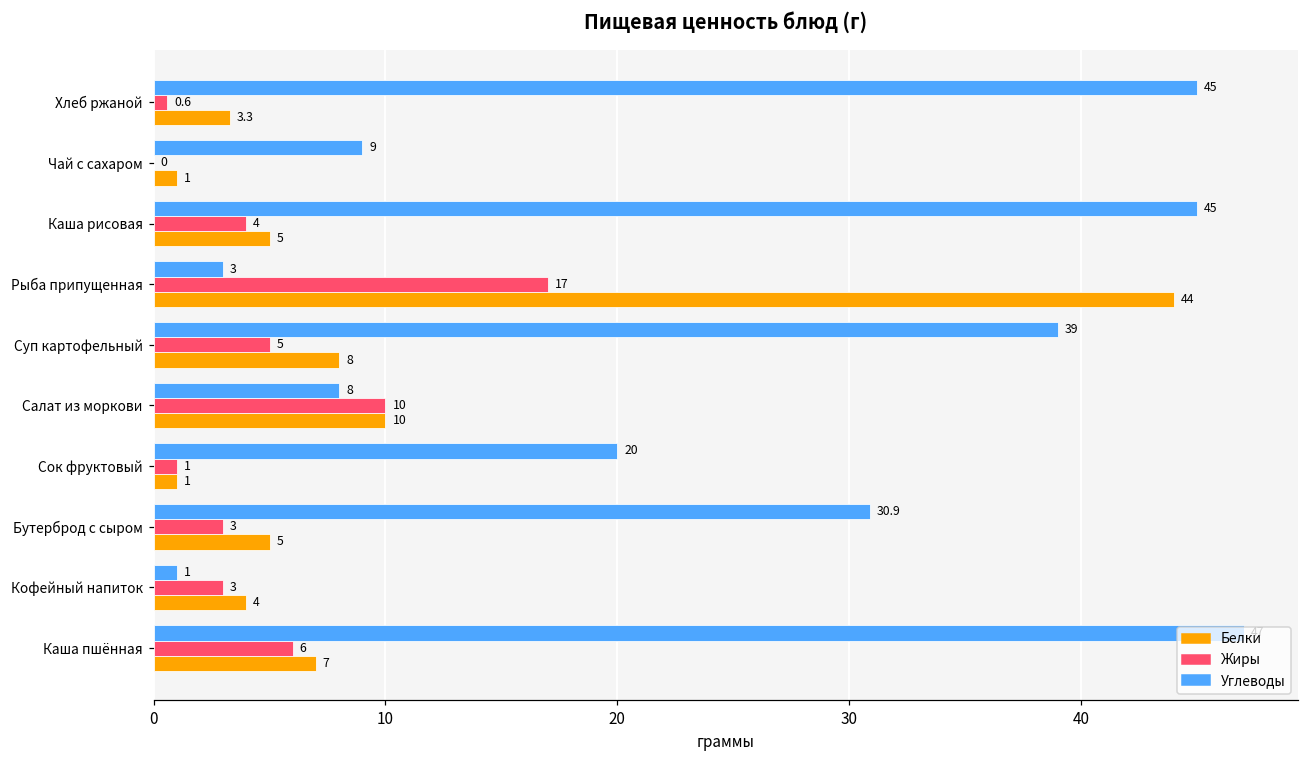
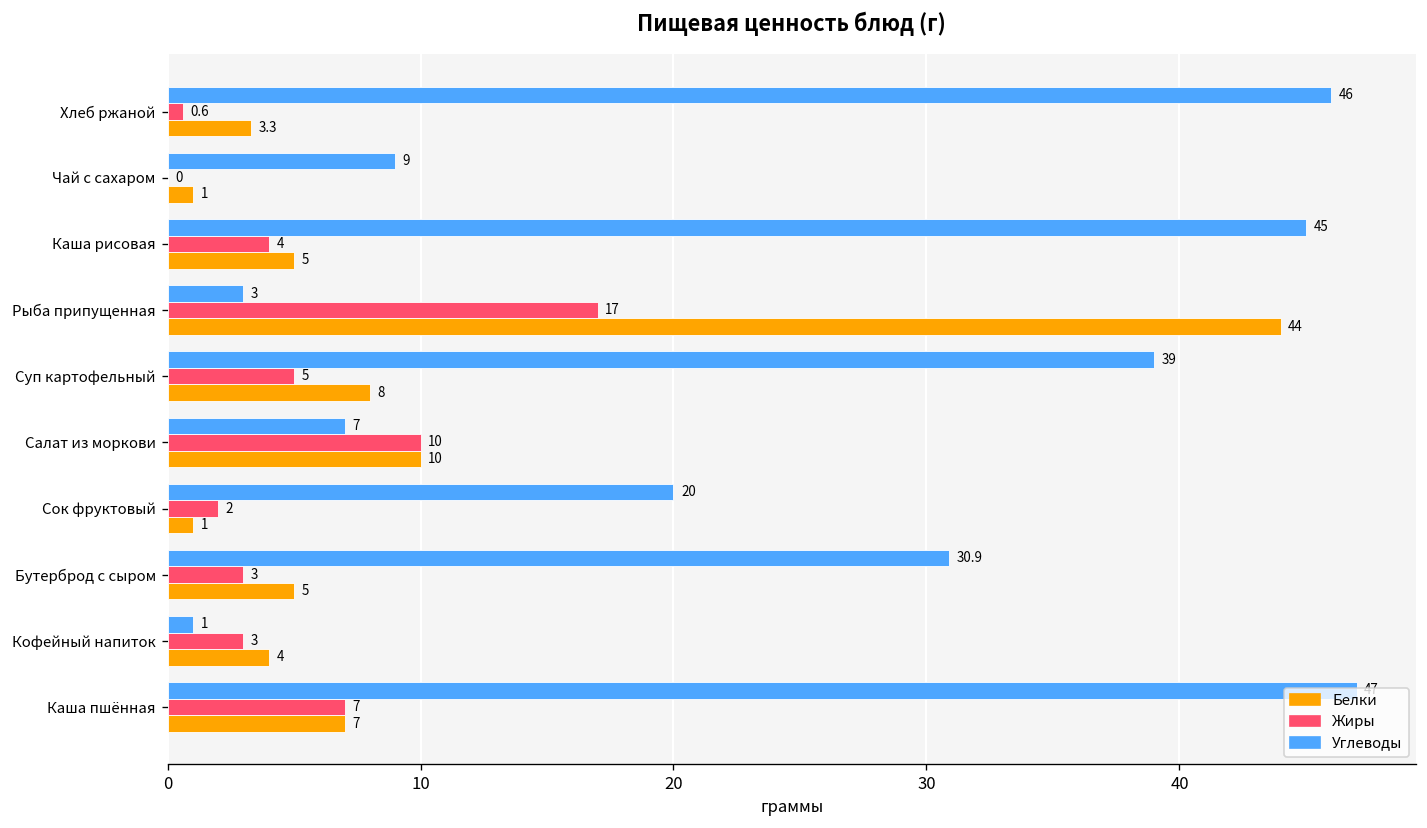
  {
    "Белки": {
      "Хлеб ржаной": 3.3,
      "Чай с сахаром": 1,
      "Каша рисовая": 5,
      "Рыба припущенная": 44,
      "Суп картофельный": 8,
      "Салат из моркови": 10,
      "Сок фруктовый": 1,
      "Бутерброд с сыром": 5,
      "Кофейный напиток": 4,
      "Каша пшённая": 7
    },
    "Жиры": {
      "Хлеб ржаной": 0.6,
      "Чай с сахаром": 0,
      "Каша рисовая": 4,
      "Рыба припущенная": 17,
      "Суп картофельный": 5,
      "Салат из моркови": 10,
-     "Сок фруктовый": 1,
+     "Сок фруктовый": 2,
      "Бутерброд с сыром": 3,
      "Кофейный напиток": 3,
-     "Каша пшённая": 6
+     "Каша пшённая": 7
    },
    "Углеводы": {
-     "Хлеб ржаной": 45,
+     "Хлеб ржаной": 46,
      "Чай с сахаром": 9,
      "Каша рисовая": 45,
      "Рыба припущенная": 3,
      "Суп картофельный": 39,
-     "Салат из моркови": 8,
+     "Салат из моркови": 7,
      "Сок фруктовый": 20,
      "Бутерброд с сыром": 30.9,
      "Кофейный напиток": 1
    }
  }
